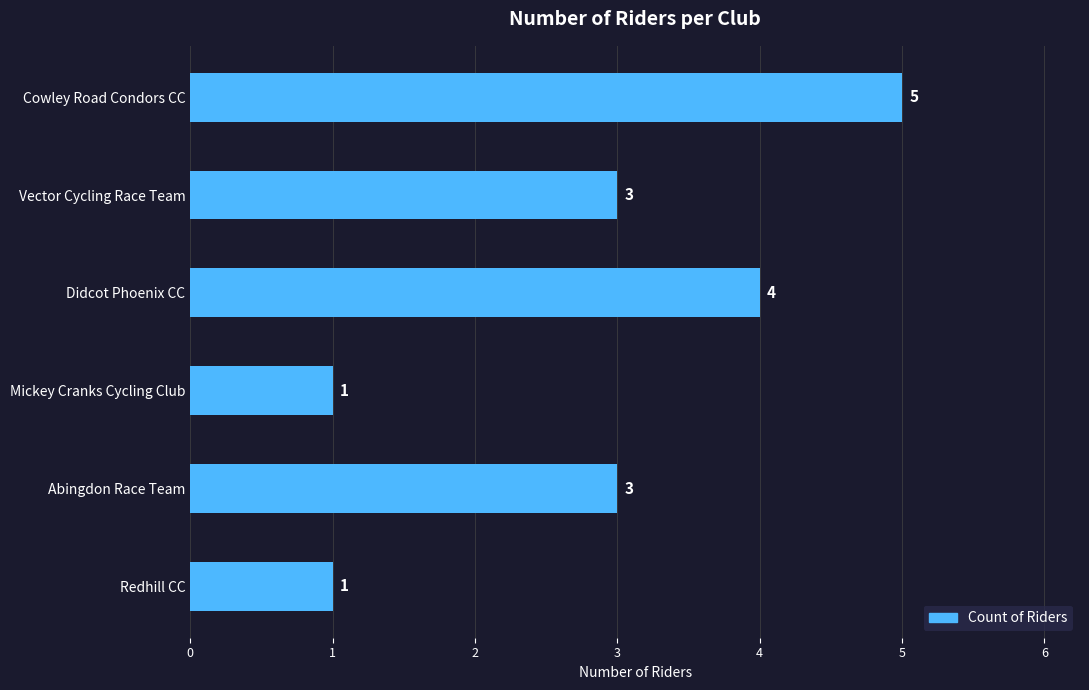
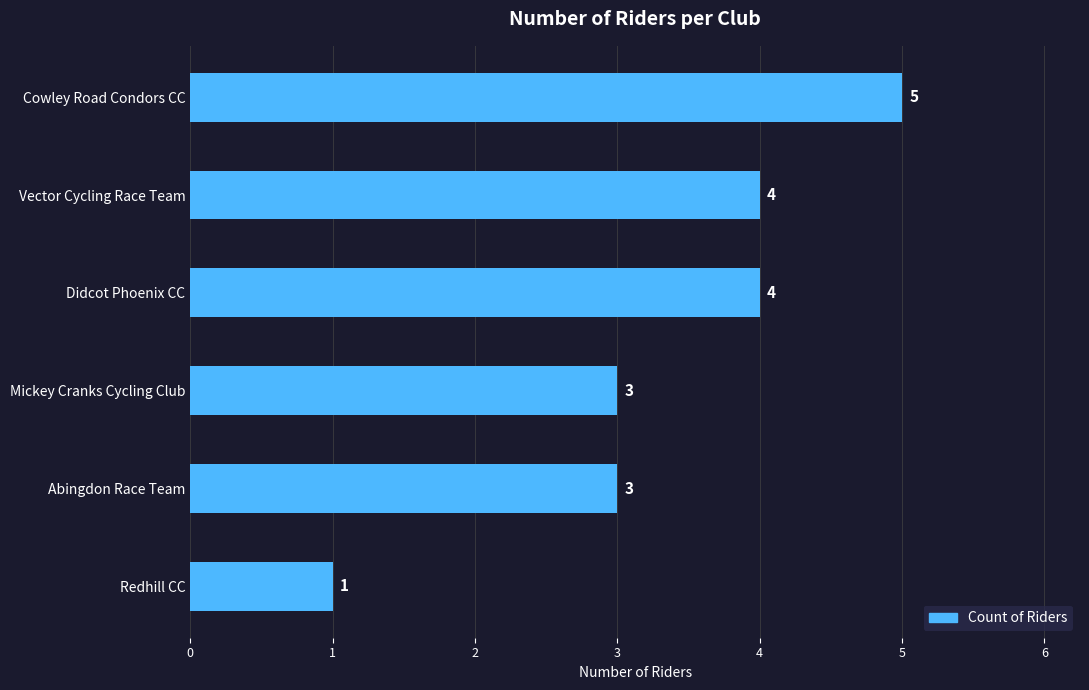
  {
    "Cowley Road Condors CC": 5,
-   "Vector Cycling Race Team": 3,
+   "Vector Cycling Race Team": 4,
    "Didcot Phoenix CC": 4,
-   "Mickey Cranks Cycling Club": 1,
+   "Mickey Cranks Cycling Club": 3,
    "Abingdon Race Team": 3,
    "Redhill CC": 1
  }
